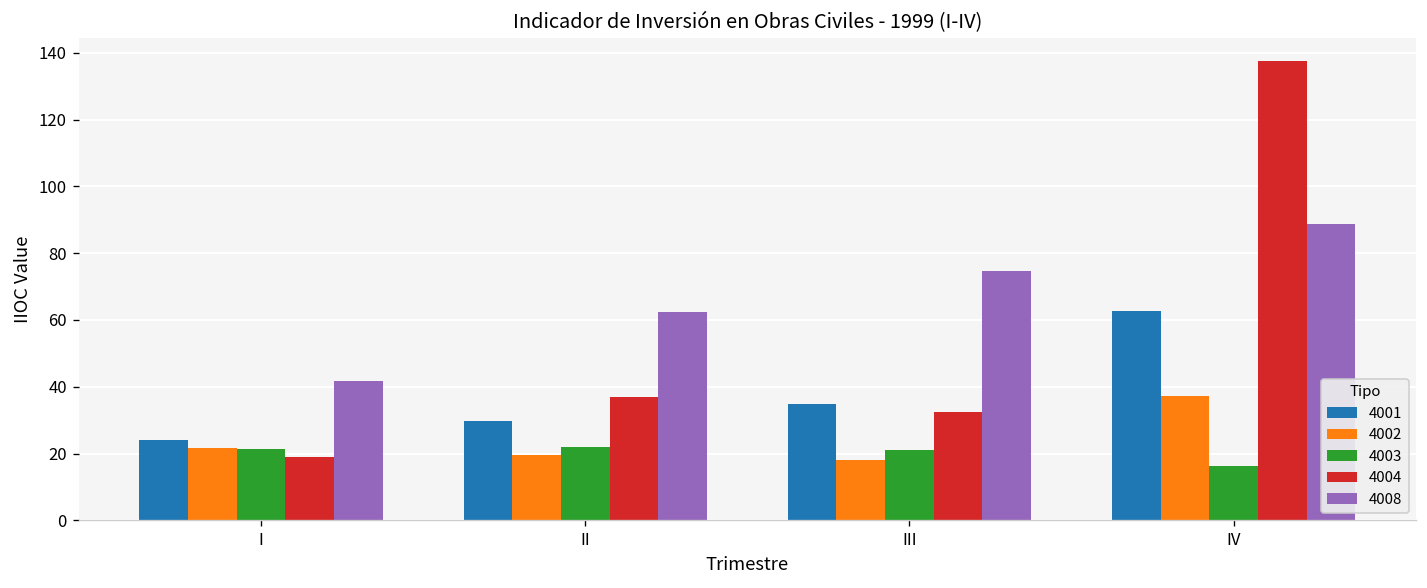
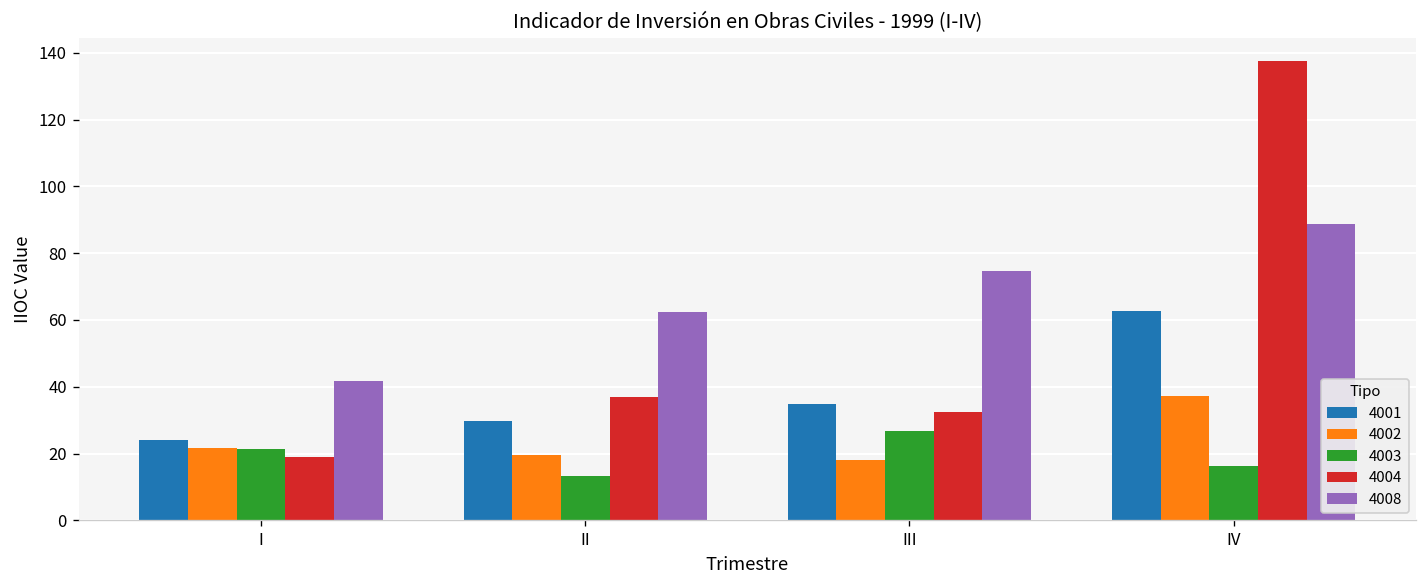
  {
    "4001": {
      "I": 24,
      "II": 30,
      "III": 35,
      "IV": 63
    },
    "4002": {
      "I": 22,
      "II": 20,
      "III": 18,
      "IV": 37
    },
    "4003": {
      "I": 21,
-     "II": 22,
-     "III": 21,
+     "II": 13,
+     "III": 27,
      "IV": 16
    },
    "4004": {
      "I": 19,
      "II": 37,
      "III": 32,
      "IV": 138
    },
    "4008": {
      "I": 42,
      "II": 62,
      "III": 75,
      "IV": 89
    }
  }
